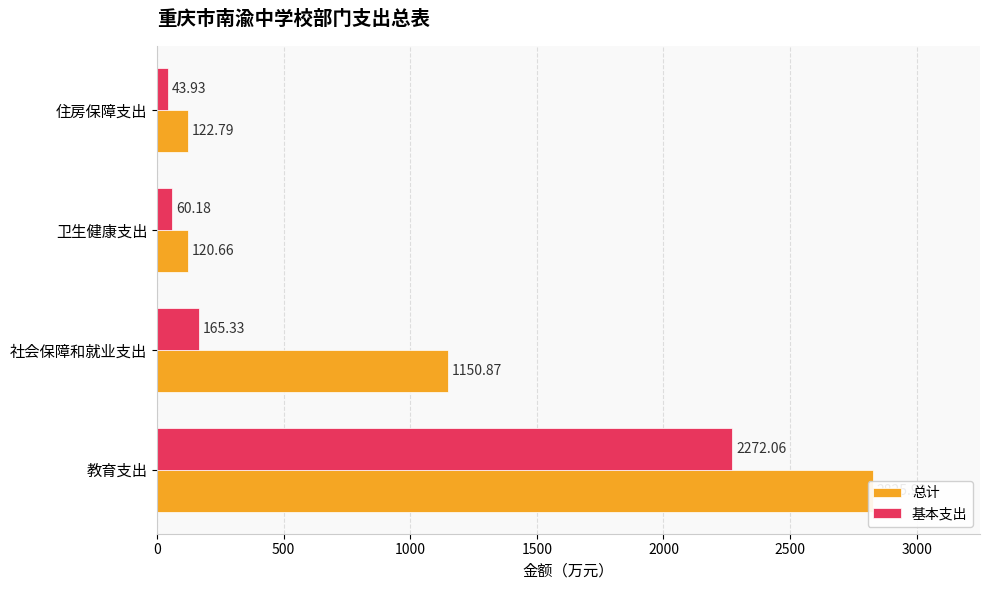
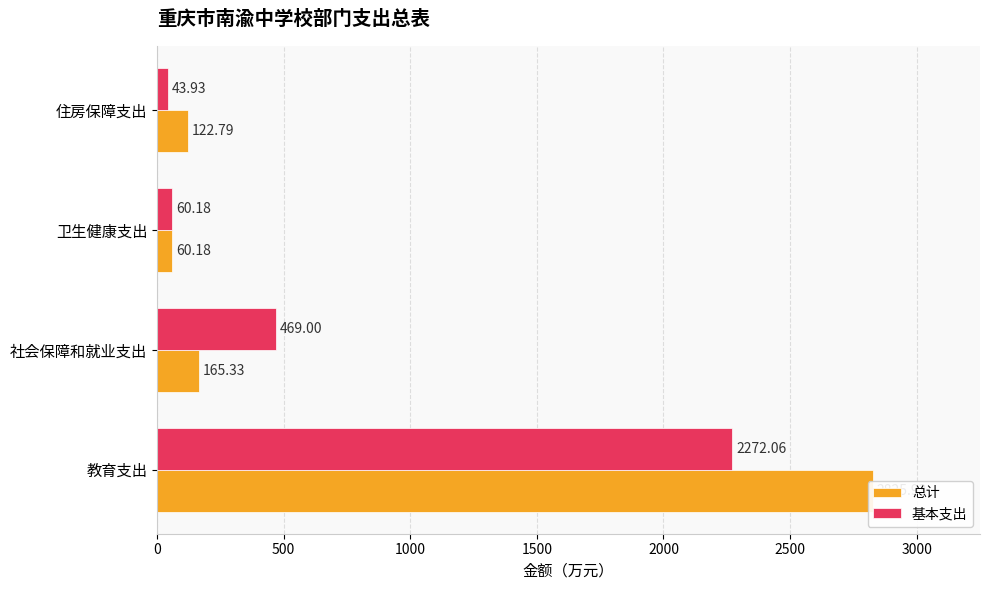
  {
    "总计": {
      "住房保障支出": 122.79,
-     "卫生健康支出": 120.66,
-     "社会保障和就业支出": 1150.87
+     "卫生健康支出": 60.18,
+     "社会保障和就业支出": 165.33
    },
    "基本支出": {
      "住房保障支出": 43.93,
      "卫生健康支出": 60.18,
-     "社会保障和就业支出": 165.33,
+     "社会保障和就业支出": 469.00,
      "教育支出": 2272.06
    }
  }
